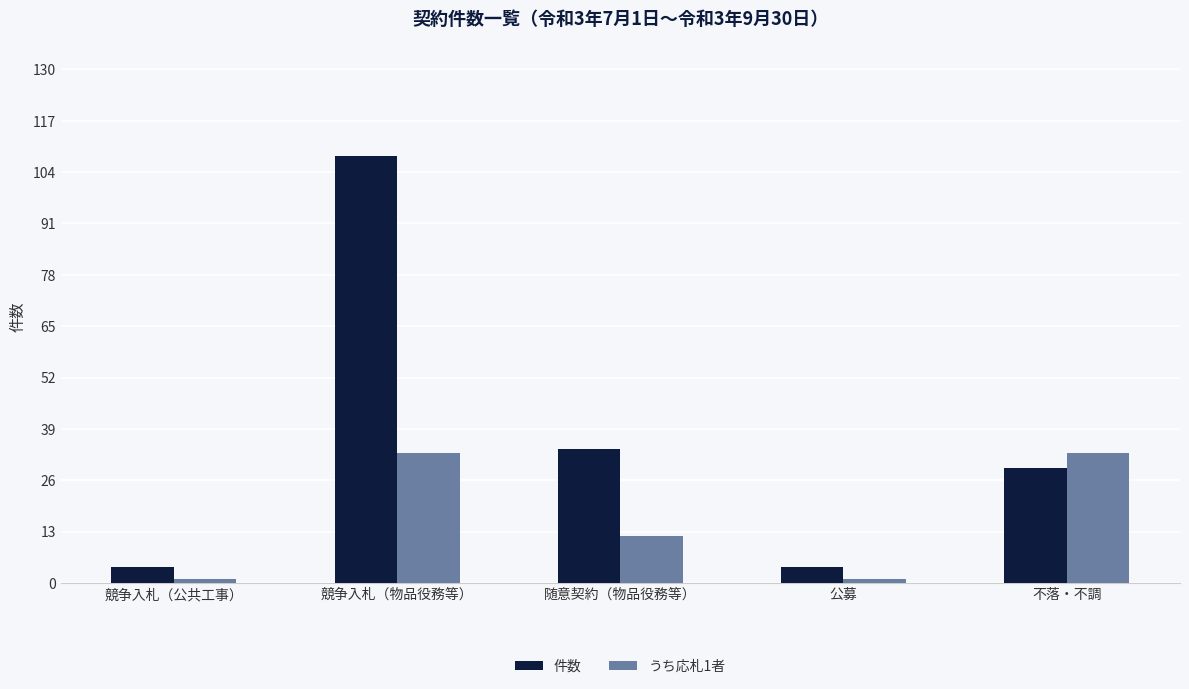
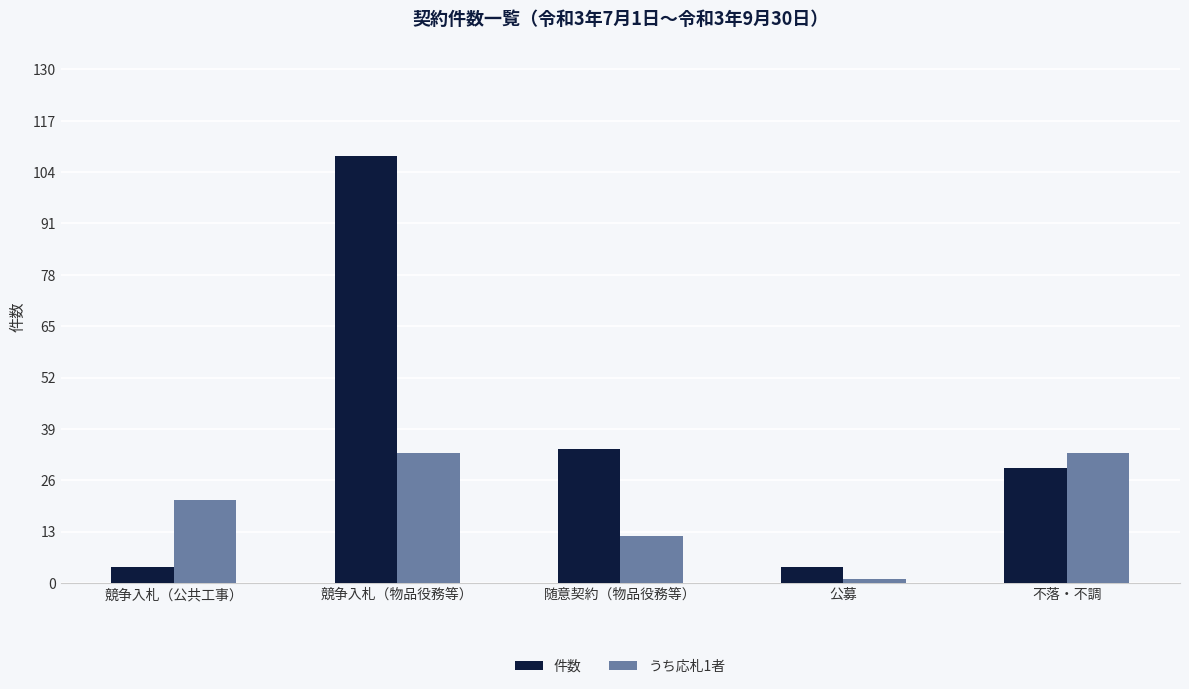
  {
    "件数": {
      "競争入札（公共工事）": 4,
      "競争入札（物品役務等）": 108,
      "随意契約（物品役務等）": 34,
      "公募": 4,
      "不落・不調": 29
    },
    "うち応札1者": {
-     "競争入札（公共工事）": 1,
+     "競争入札（公共工事）": 21,
      "競争入札（物品役務等）": 33,
      "随意契約（物品役務等）": 12,
      "公募": 1,
      "不落・不調": 33
    }
  }
